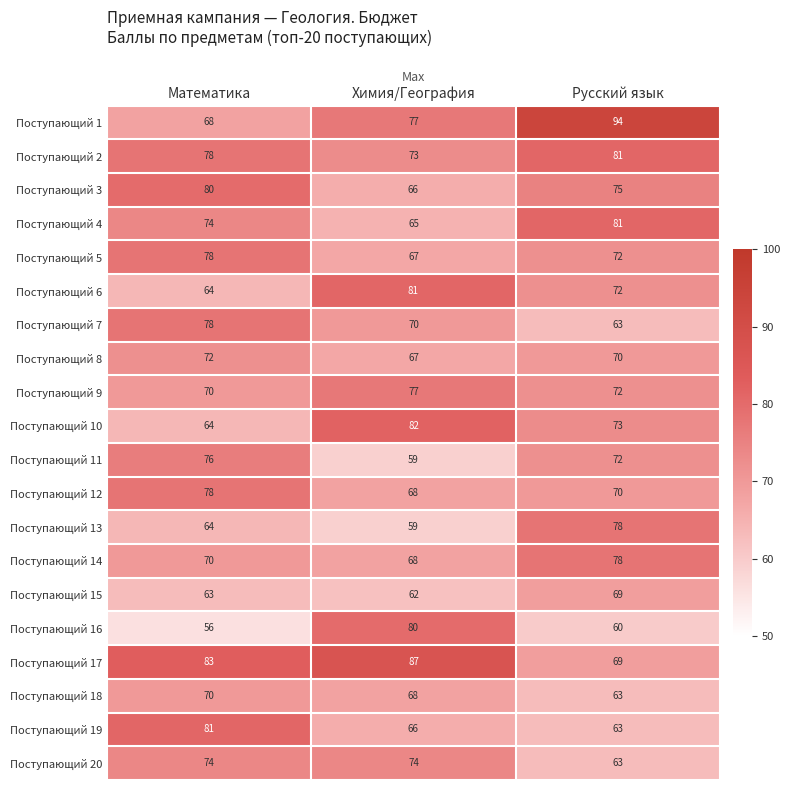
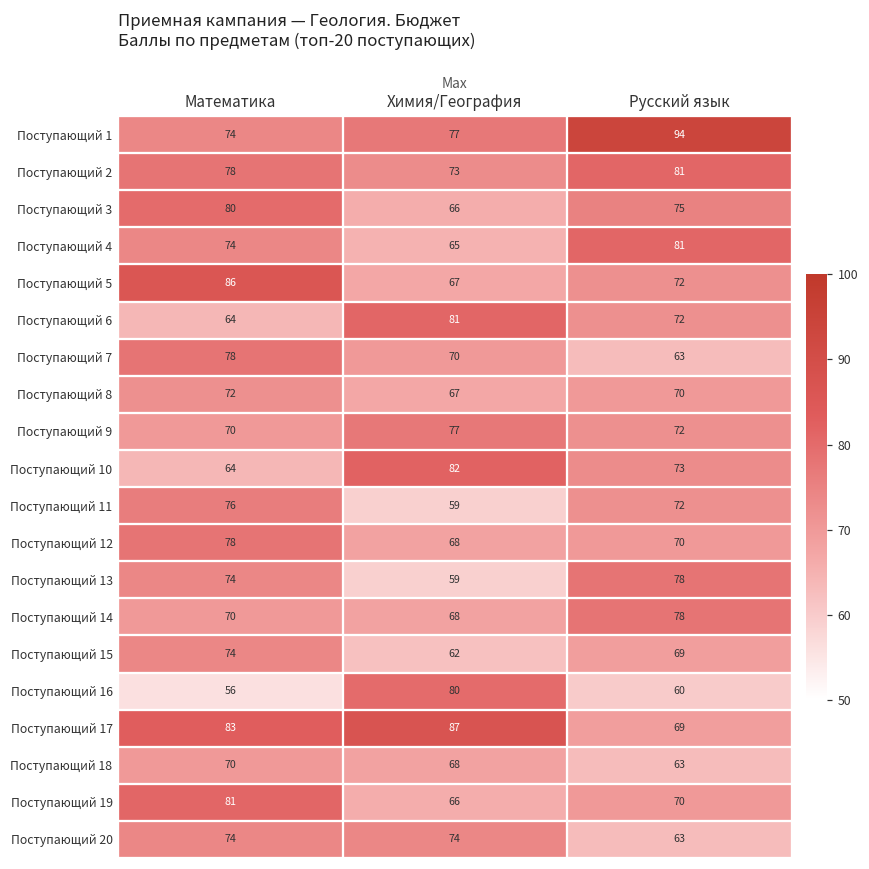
  {
    "Поступающий 1": {
-     "Математика": 68,
+     "Математика": 74,
      "Химия/География": 77,
      "Русский язык": 94
    },
    "Поступающий 2": {
      "Математика": 78,
      "Химия/География": 73,
      "Русский язык": 81
    },
    "Поступающий 3": {
      "Математика": 80,
      "Химия/География": 66,
      "Русский язык": 75
    },
    "Поступающий 4": {
      "Математика": 74,
      "Химия/География": 65,
      "Русский язык": 81
    },
    "Поступающий 5": {
-     "Математика": 78,
+     "Математика": 86,
      "Химия/География": 67,
      "Русский язык": 72
    },
    "Поступающий 6": {
      "Математика": 64,
      "Химия/География": 81,
      "Русский язык": 72
    },
    "Поступающий 7": {
      "Математика": 78,
      "Химия/География": 70,
      "Русский язык": 63
    },
    "Поступающий 8": {
      "Математика": 72,
      "Химия/География": 67,
      "Русский язык": 70
    },
    "Поступающий 9": {
      "Математика": 70,
      "Химия/География": 77,
      "Русский язык": 72
    },
    "Поступающий 10": {
      "Математика": 64,
      "Химия/География": 82,
      "Русский язык": 73
    },
    "Поступающий 11": {
      "Математика": 76,
      "Химия/География": 59,
      "Русский язык": 72
    },
    "Поступающий 12": {
      "Математика": 78,
      "Химия/География": 68,
      "Русский язык": 70
    },
    "Поступающий 13": {
-     "Математика": 64,
+     "Математика": 74,
      "Химия/География": 59,
      "Русский язык": 78
    },
    "Поступающий 14": {
      "Математика": 70,
      "Химия/География": 68,
      "Русский язык": 78
    },
    "Поступающий 15": {
-     "Математика": 63,
+     "Математика": 74,
      "Химия/География": 62,
      "Русский язык": 69
    },
    "Поступающий 16": {
      "Математика": 56,
      "Химия/География": 80,
      "Русский язык": 60
    },
    "Поступающий 17": {
      "Математика": 83,
      "Химия/География": 87,
      "Русский язык": 69
    },
    "Поступающий 18": {
      "Математика": 70,
      "Химия/География": 68,
      "Русский язык": 63
    },
    "Поступающий 19": {
      "Математика": 81,
      "Химия/География": 66,
-     "Русский язык": 63
+     "Русский язык": 70
    },
    "Поступающий 20": {
      "Математика": 74,
      "Химия/География": 74,
      "Русский язык": 63
    }
  }
